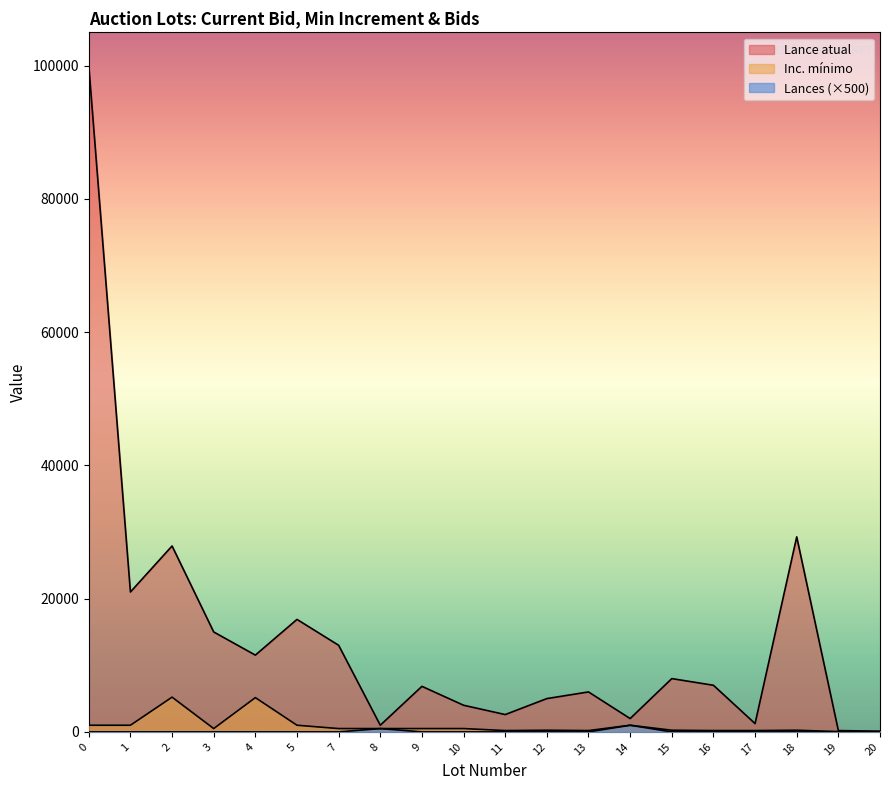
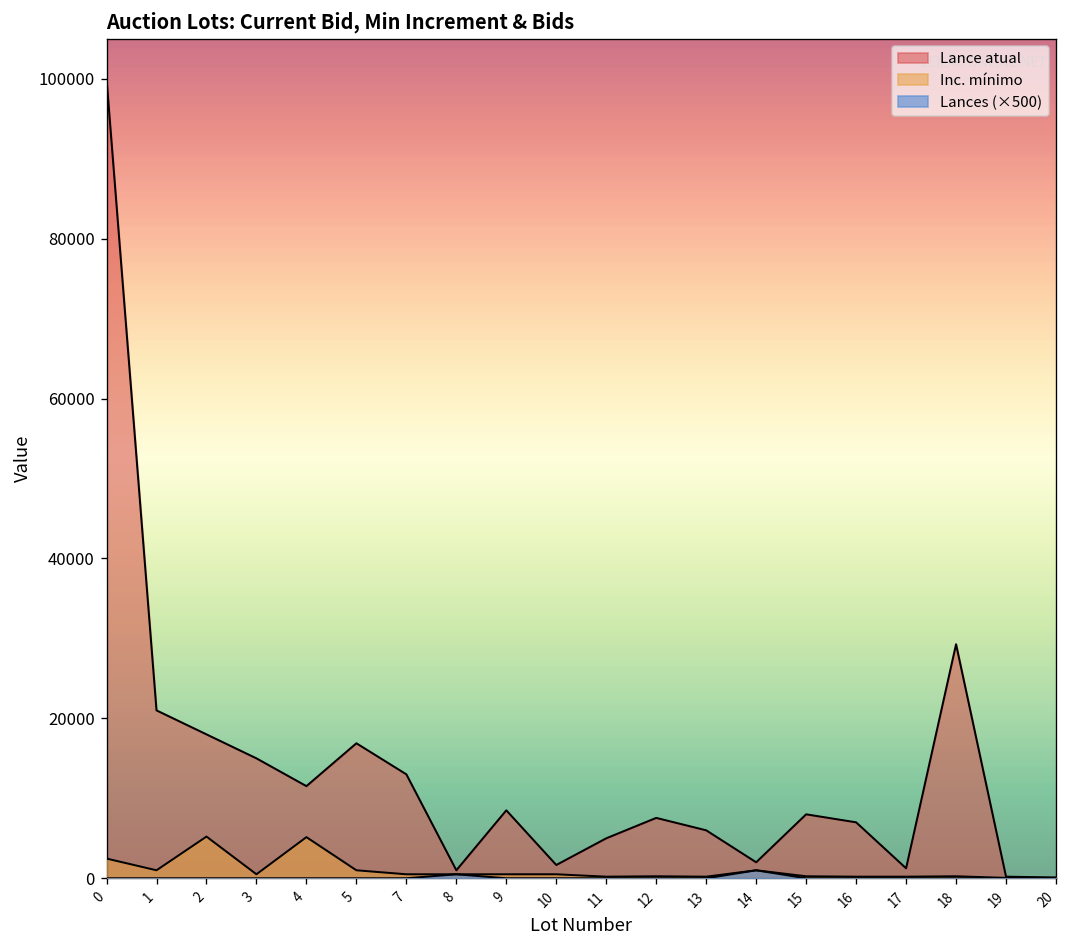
  {
    "Lance atual": {
      "0": 100000,
      "1": 21000,
-     "2": 28000,
+     "2": 18000,
      "3": 15000,
      "4": 12000,
      "5": 17000,
      "7": 13000,
      "8": 1000,
-     "9": 7000,
-     "10": 4000,
-     "11": 3000,
-     "12": 5000,
+     "9": 9000,
+     "10": 2000,
+     "11": 5000,
+     "12": 8000,
      "13": 6000,
      "14": 2000,
      "15": 8000,
      "16": 7000,
      "17": 1000,
      "18": 29000
    },
    "Inc. mínimo": {
-     "0": 1000,
+     "0": 2000,
      "1": 1000,
      "2": 5000,
      "3": 1000,
      "4": 5000,
      "5": 1000,
      "7": 1000,
      "9": 1000,
      "10": 1000
    },
    "Lances (×500)": {
      "0": 0,
      "1": 0,
      "2": 0,
      "3": 0,
      "4": 0,
      "5": 0,
      "7": 0,
      "9": 0,
      "10": 0
    }
  }
